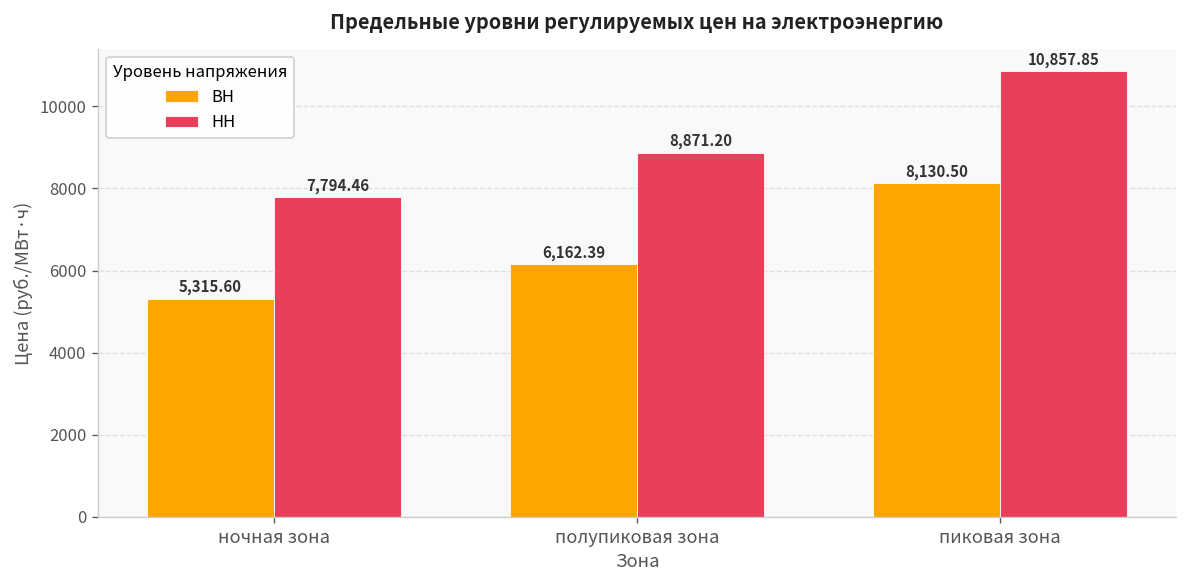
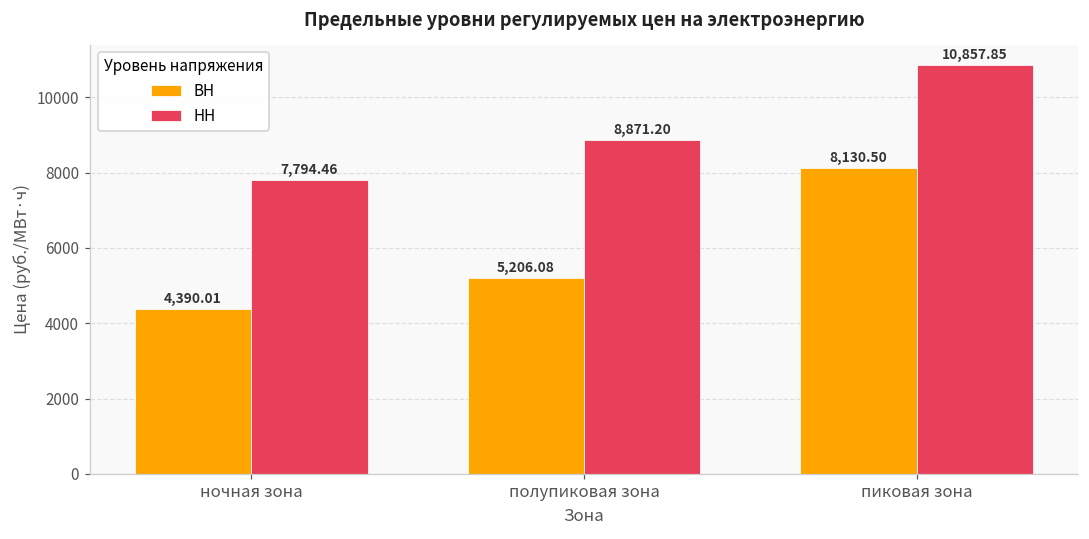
  {
    "ВН": {
-     "ночная зона": "5,315.60",
-     "полупиковая зона": "6,162.39",
+     "ночная зона": "4,390.01",
+     "полупиковая зона": "5,206.08",
      "пиковая зона": "8,130.50"
    },
    "НН": {
      "ночная зона": "7,794.46",
      "полупиковая зона": "8,871.20",
      "пиковая зона": "10,857.85"
    }
  }
